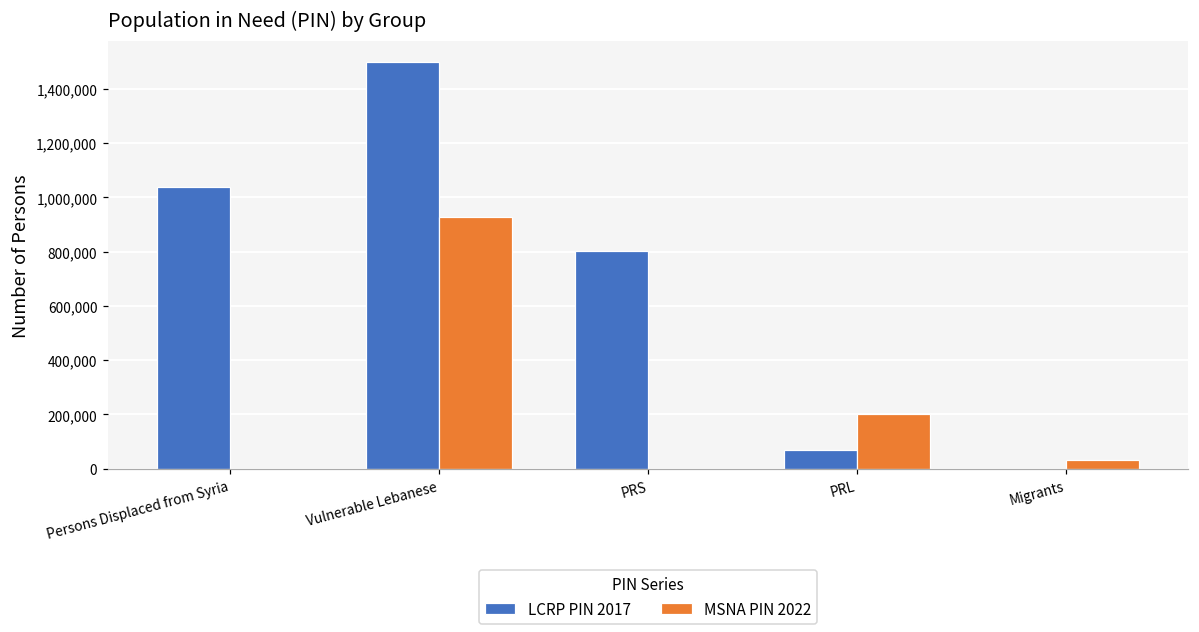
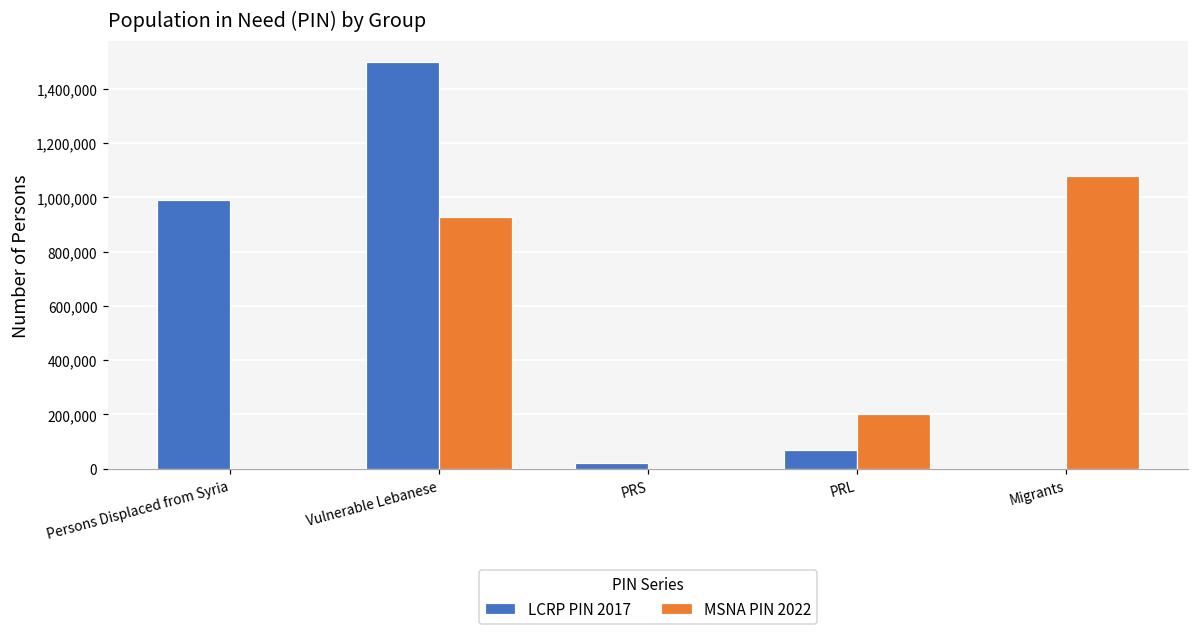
  {
    "LCRP PIN 2017": {
-     "Persons Displaced from Syria": "1,040,000",
+     "Persons Displaced from Syria": "990,000",
      "Vulnerable Lebanese": "1,500,000",
-     "PRS": "800,000",
+     "PRS": "20,000",
      "PRL": "70,000",
      "Migrants": "0"
    },
    "MSNA PIN 2022": {
      "Persons Displaced from Syria": "0",
      "Vulnerable Lebanese": "930,000",
      "PRS": "0",
      "PRL": "200,000",
-     "Migrants": "30,000"
+     "Migrants": "1,080,000"
    }
  }
